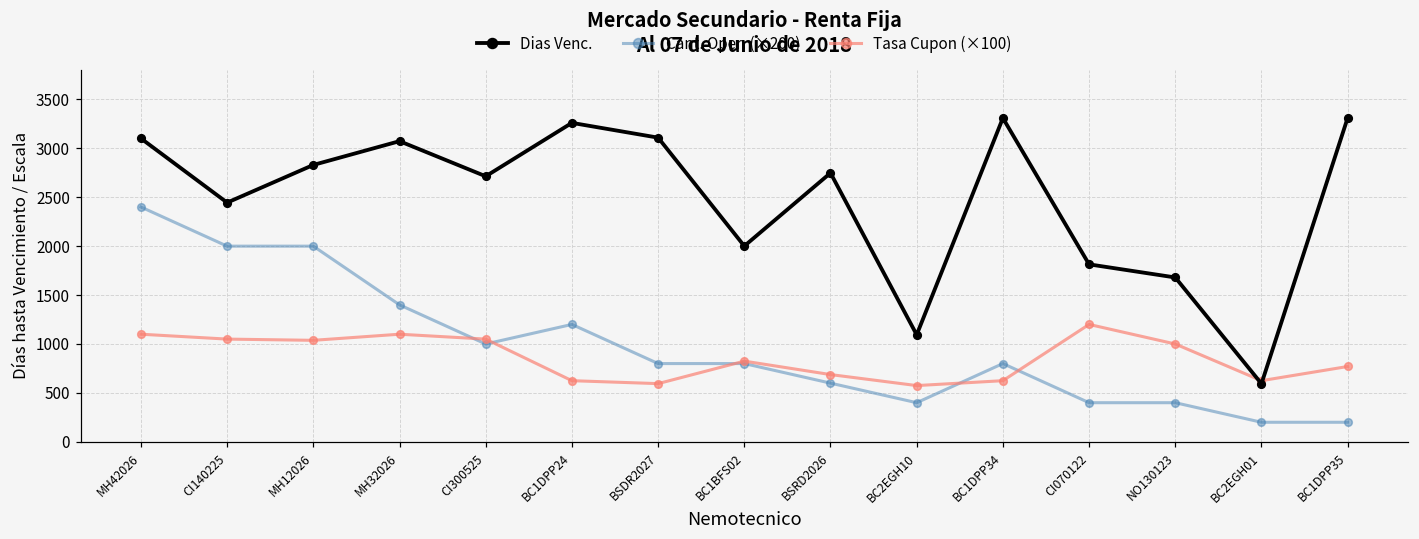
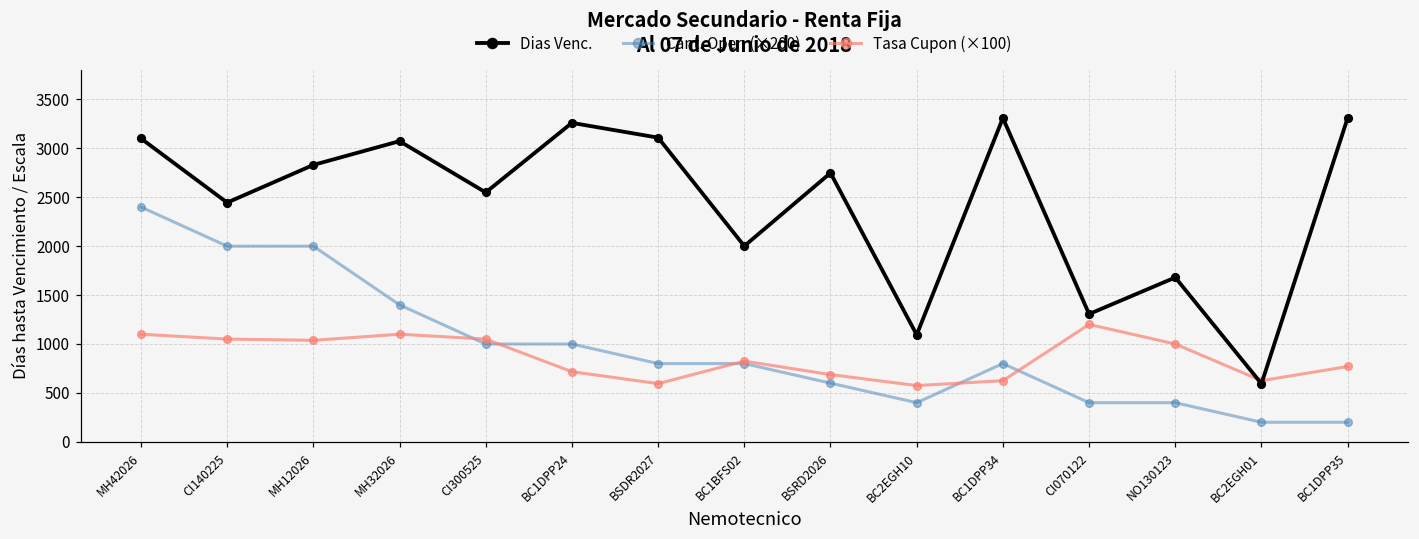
  {
    "Dias Venc.": {
      "MH42026": 3100,
      "CI140225": 2400,
      "MH12026": 2800,
      "MH32026": 3100,
-     "CI300525": 2700,
+     "CI300525": 2500,
      "BC1DPP24": 3300,
      "BSDR2027": 3100,
      "BC1BFS02": 2000,
      "BSRD2026": 2700,
      "BC2EGH10": 1100,
      "BC1DPP34": 3300,
-     "CI070122": 1800,
+     "CI070122": 1300,
      "NO130123": 1700,
      "BC2EGH01": 600,
      "BC1DPP35": 3300
    },
    "Cant. Oper. (×200)": {
      "MH42026": 2400,
      "CI140225": 2000,
      "MH12026": 2000,
      "MH32026": 1400,
      "CI300525": 1000,
-     "BC1DPP24": 1200,
+     "BC1DPP24": 1000,
      "BSDR2027": 800,
      "BSRD2026": 600,
      "BC2EGH10": 400,
      "BC1DPP34": 800,
      "CI070122": 400,
      "NO130123": 400,
      "BC2EGH01": 200,
      "BC1DPP35": 200
    },
    "Tasa Cupon (×100)": {
      "MH42026": 1100,
      "CI140225": 1100,
      "MH12026": 1000,
      "MH32026": 1100,
      "CI300525": 1100,
-     "BC1DPP24": 600,
+     "BC1DPP24": 700,
      "BSDR2027": 600,
      "BSRD2026": 700,
      "BC2EGH10": 600,
      "BC1DPP34": 600,
      "CI070122": 1200,
      "NO130123": 1000,
      "BC2EGH01": 600,
      "BC1DPP35": 800
    }
  }
